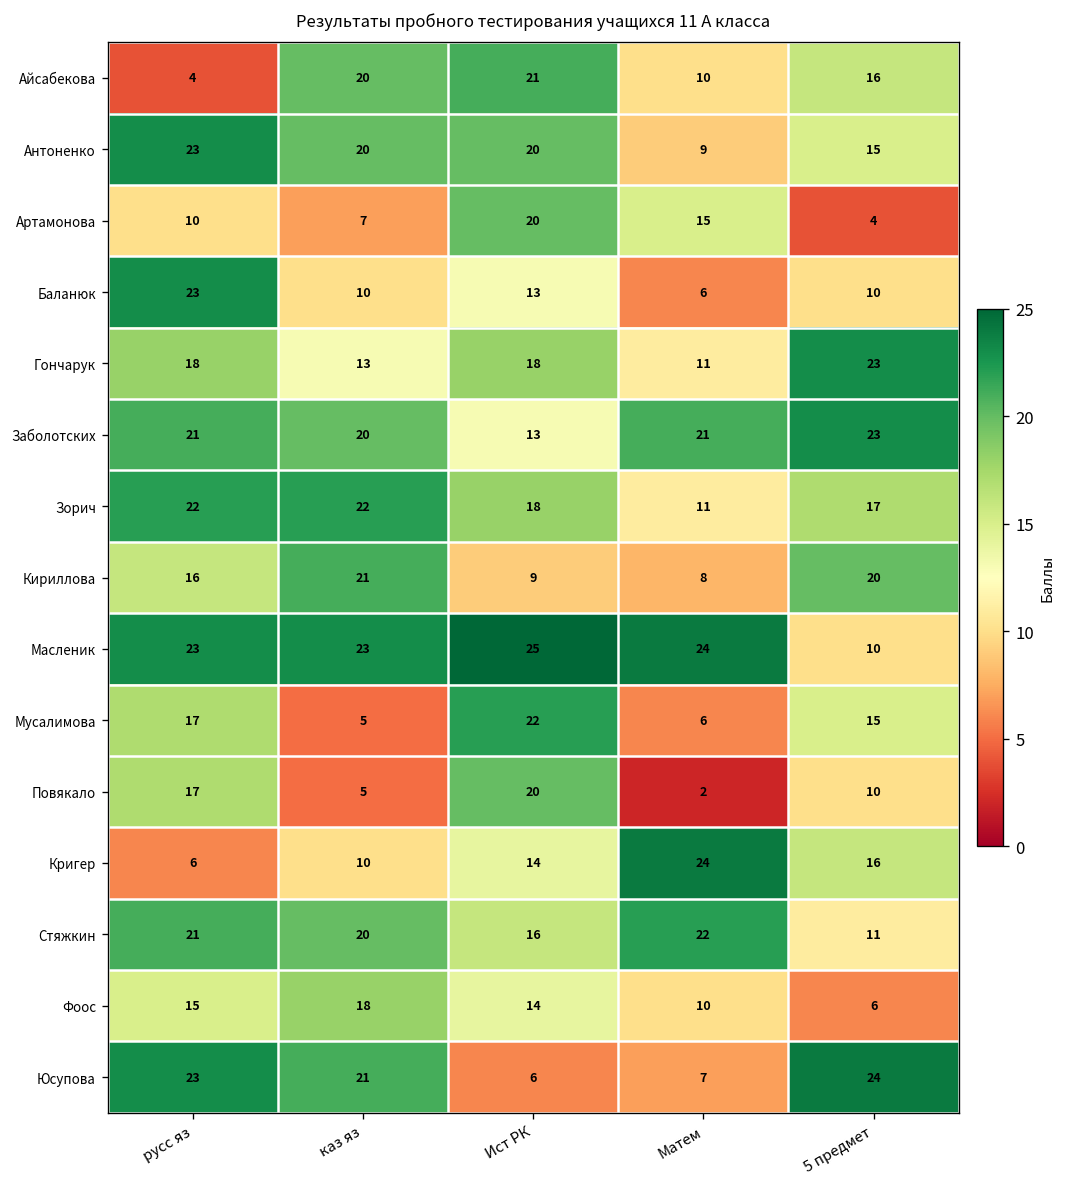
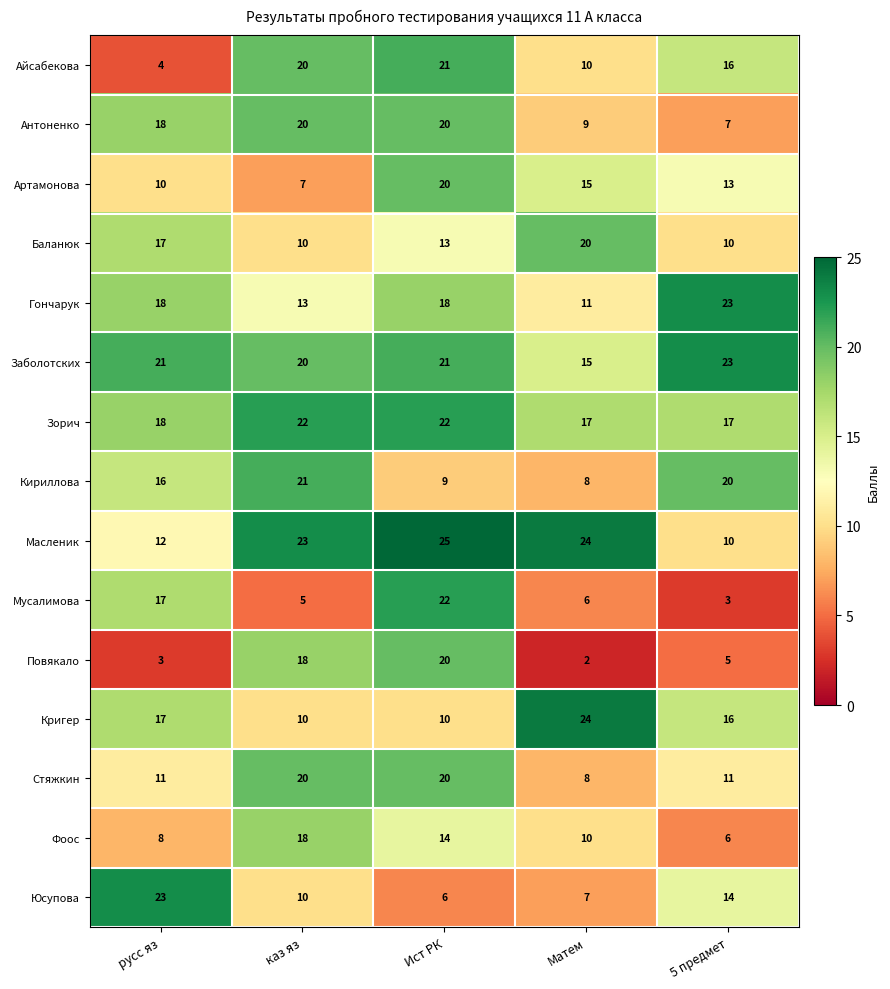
  {
    "Айсабекова": {
      "русс яз": 4,
      "каз яз": 20,
      "Ист РК": 21,
      "Матем": 10,
      "5 предмет": 16
    },
    "Антоненко": {
-     "русс яз": 23,
+     "русс яз": 18,
      "каз яз": 20,
      "Ист РК": 20,
      "Матем": 9,
-     "5 предмет": 15
+     "5 предмет": 7
    },
    "Артамонова": {
      "русс яз": 10,
      "каз яз": 7,
      "Ист РК": 20,
      "Матем": 15,
-     "5 предмет": 4
+     "5 предмет": 13
    },
    "Баланюк": {
-     "русс яз": 23,
+     "русс яз": 17,
      "каз яз": 10,
      "Ист РК": 13,
-     "Матем": 6,
+     "Матем": 20,
      "5 предмет": 10
    },
    "Гончарук": {
      "русс яз": 18,
      "каз яз": 13,
      "Ист РК": 18,
      "Матем": 11,
      "5 предмет": 23
    },
    "Заболотских": {
      "русс яз": 21,
      "каз яз": 20,
-     "Ист РК": 13,
-     "Матем": 21,
+     "Ист РК": 21,
+     "Матем": 15,
      "5 предмет": 23
    },
    "Зорич": {
-     "русс яз": 22,
+     "русс яз": 18,
      "каз яз": 22,
-     "Ист РК": 18,
-     "Матем": 11,
+     "Ист РК": 22,
+     "Матем": 17,
      "5 предмет": 17
    },
    "Кириллова": {
      "русс яз": 16,
      "каз яз": 21,
      "Ист РК": 9,
      "Матем": 8,
      "5 предмет": 20
    },
    "Масленик": {
-     "русс яз": 23,
+     "русс яз": 12,
      "каз яз": 23,
      "Ист РК": 25,
      "Матем": 24,
      "5 предмет": 10
    },
    "Мусалимова": {
      "русс яз": 17,
      "каз яз": 5,
      "Ист РК": 22,
      "Матем": 6,
-     "5 предмет": 15
+     "5 предмет": 3
    },
    "Повякало": {
-     "русс яз": 17,
-     "каз яз": 5,
+     "русс яз": 3,
+     "каз яз": 18,
      "Ист РК": 20,
      "Матем": 2,
-     "5 предмет": 10
+     "5 предмет": 5
    },
    "Кригер": {
-     "русс яз": 6,
+     "русс яз": 17,
      "каз яз": 10,
-     "Ист РК": 14,
+     "Ист РК": 10,
      "Матем": 24,
      "5 предмет": 16
    },
    "Стяжкин": {
-     "русс яз": 21,
+     "русс яз": 11,
      "каз яз": 20,
-     "Ист РК": 16,
-     "Матем": 22,
+     "Ист РК": 20,
+     "Матем": 8,
      "5 предмет": 11
    },
    "Фоос": {
-     "русс яз": 15,
+     "русс яз": 8,
      "каз яз": 18,
      "Ист РК": 14,
      "Матем": 10,
      "5 предмет": 6
    },
    "Юсупова": {
      "русс яз": 23,
-     "каз яз": 21,
+     "каз яз": 10,
      "Ист РК": 6,
      "Матем": 7,
-     "5 предмет": 24
+     "5 предмет": 14
    }
  }
